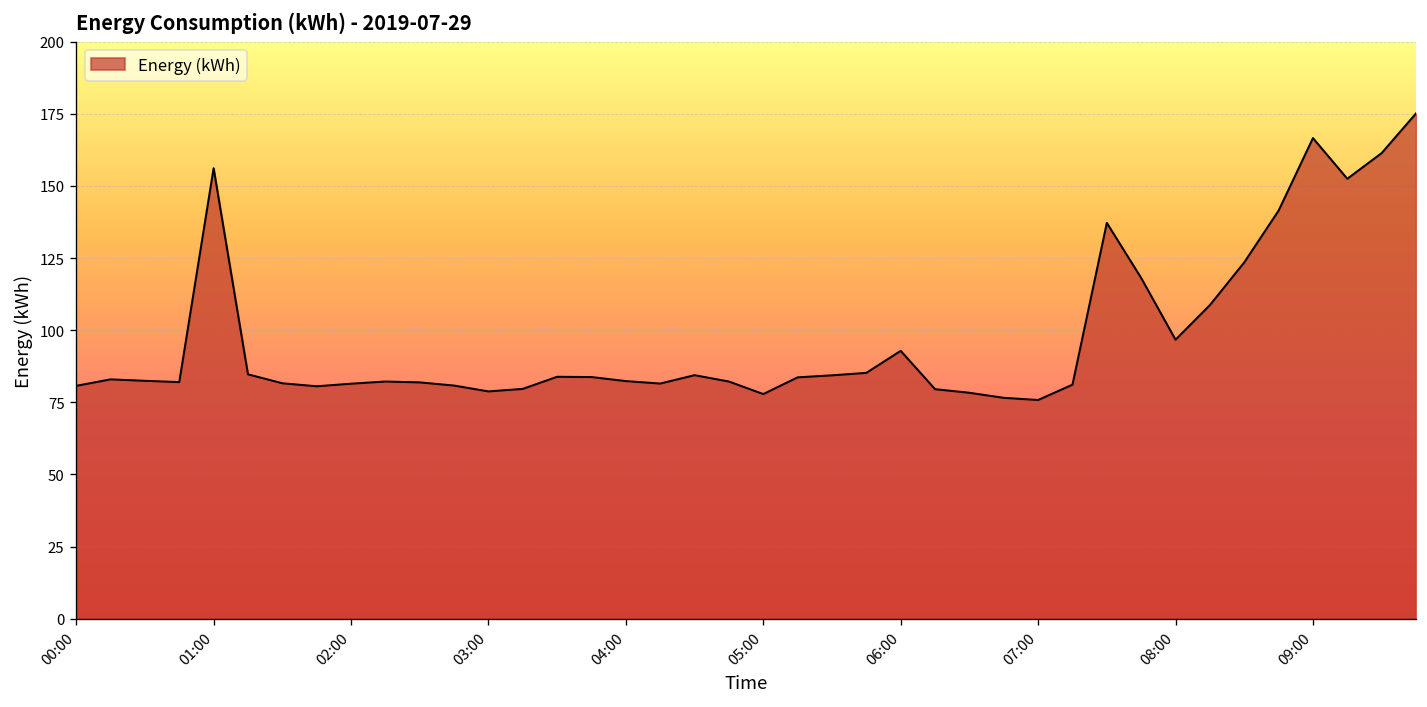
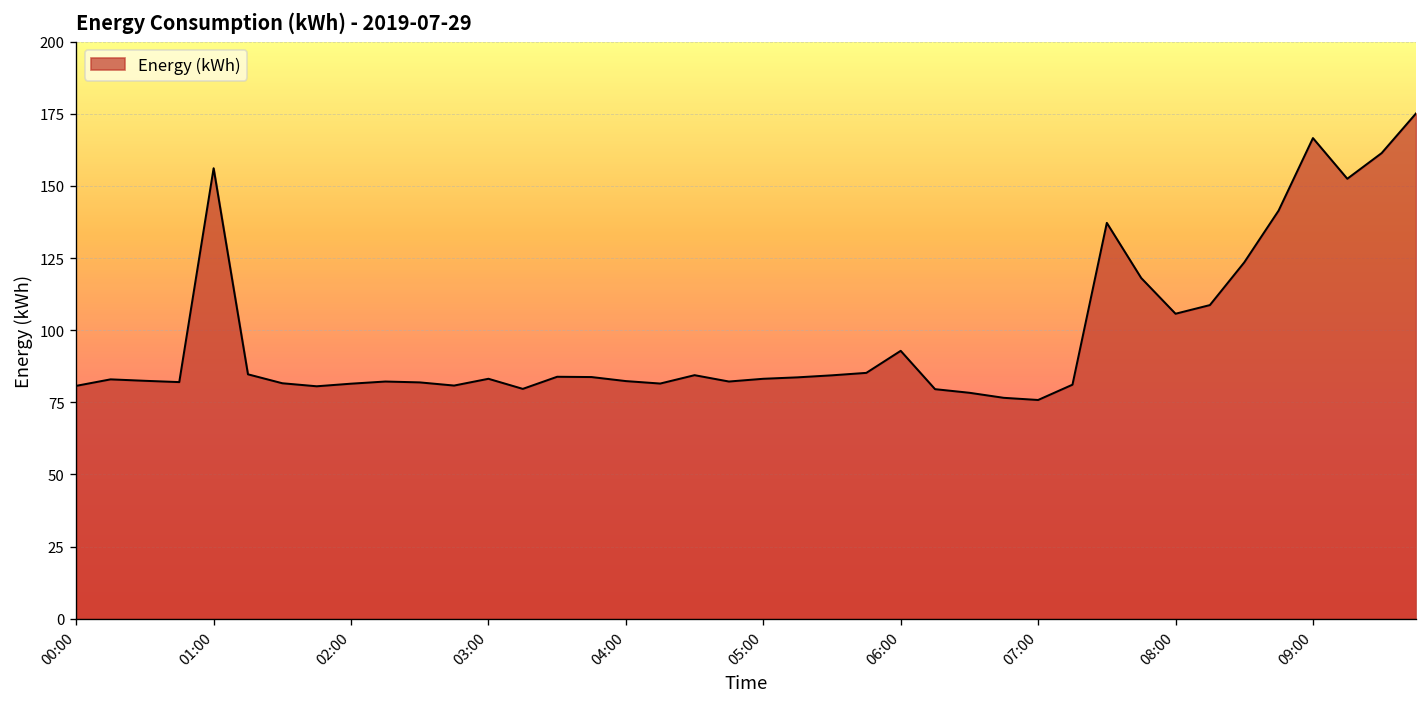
  {
    "00:00": 81,
    "01:00": 156,
    "02:00": 81,
-   "03:00": 79,
+   "03:00": 83,
    "04:00": 82,
-   "05:00": 78,
+   "05:00": 83,
    "06:00": 93,
    "07:00": 76,
-   "08:00": 97,
+   "08:00": 106,
    "09:00": 167
  }
